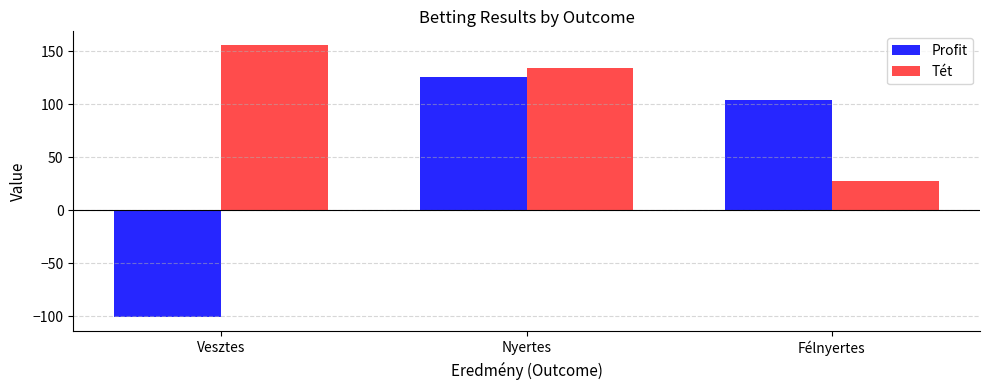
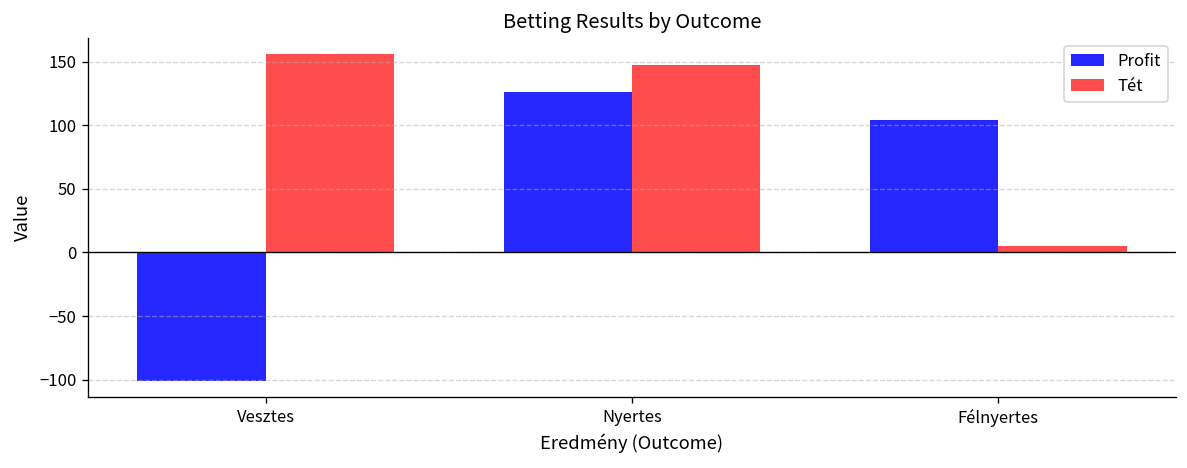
  {
    "Profit": {
      "Vesztes": -101,
      "Nyertes": 126,
      "Félnyertes": 104
    },
    "Tét": {
      "Vesztes": 156,
-     "Nyertes": 134,
-     "Félnyertes": 28
+     "Nyertes": 147,
+     "Félnyertes": 5
    }
  }
